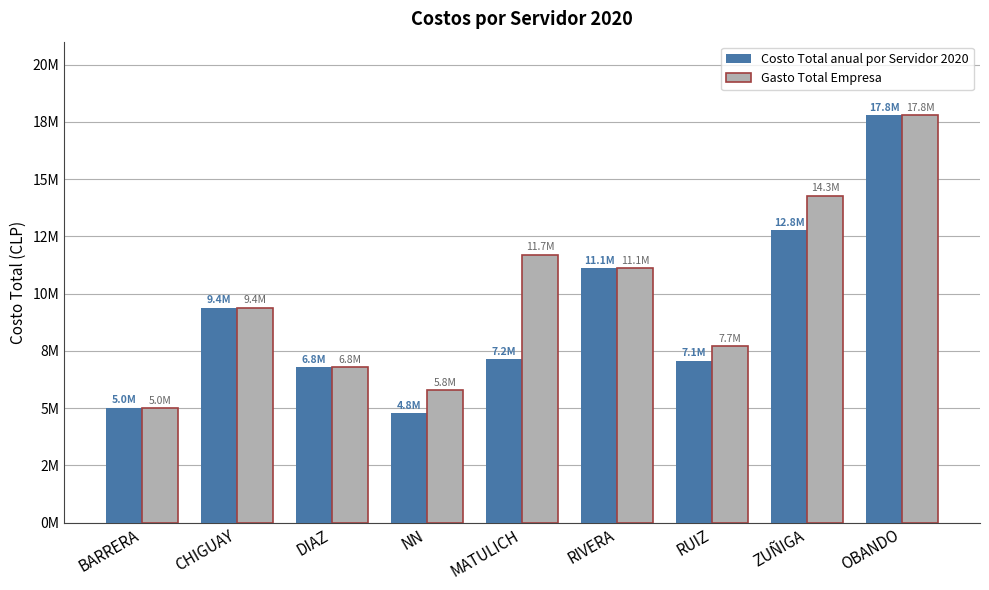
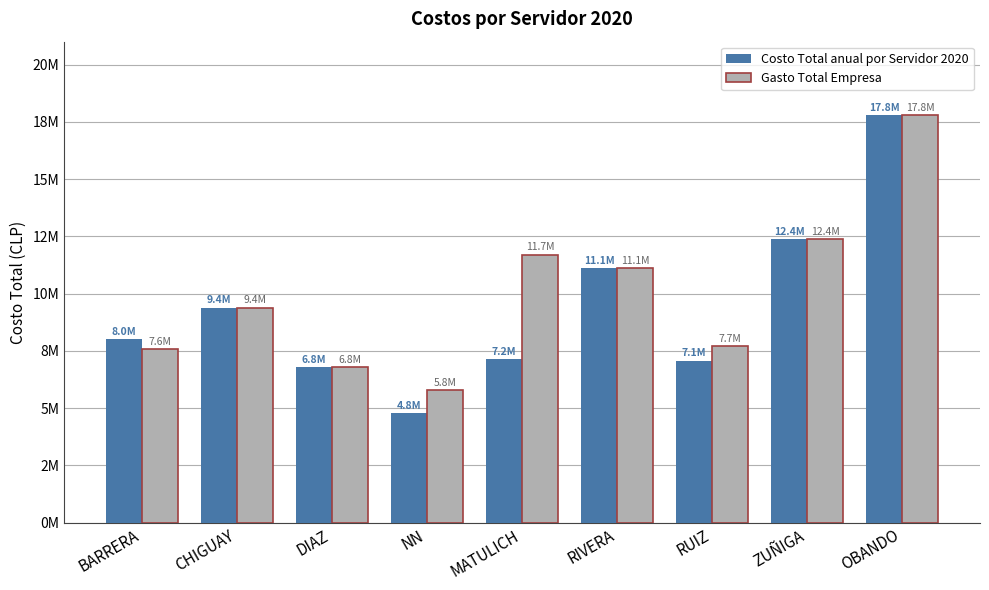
  {
    "Costo Total anual por Servidor 2020": {
-     "BARRERA": "5.0M",
+     "BARRERA": "8.0M",
      "CHIGUAY": "9.4M",
      "DIAZ": "6.8M",
      "NN": "4.8M",
      "MATULICH": "7.2M",
      "RIVERA": "11.1M",
      "RUIZ": "7.1M",
-     "ZUÑIGA": "12.8M",
+     "ZUÑIGA": "12.4M",
      "OBANDO": "17.8M"
    },
    "Gasto Total Empresa": {
-     "BARRERA": "5.0M",
+     "BARRERA": "7.6M",
      "CHIGUAY": "9.4M",
      "DIAZ": "6.8M",
      "NN": "5.8M",
      "MATULICH": "11.7M",
      "RIVERA": "11.1M",
      "RUIZ": "7.7M",
-     "ZUÑIGA": "14.3M",
+     "ZUÑIGA": "12.4M",
      "OBANDO": "17.8M"
    }
  }
